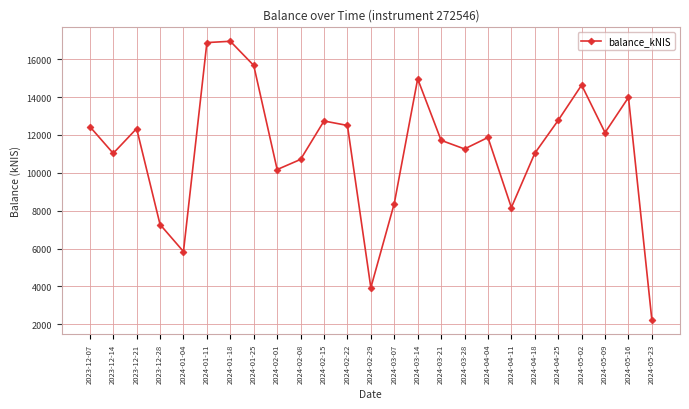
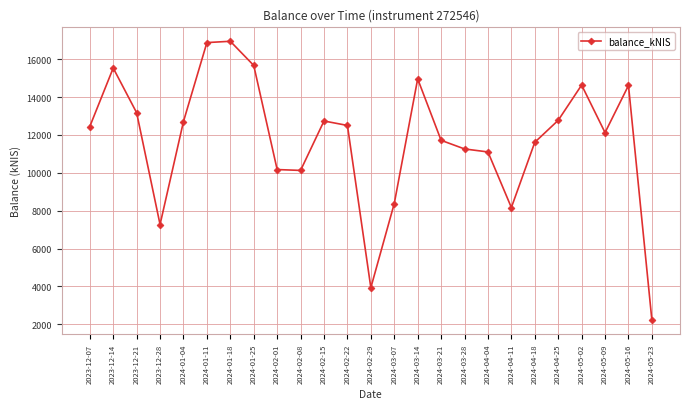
  {
    "2023-12-07": 12400,
-   "2023-12-14": 11000,
-   "2023-12-21": 12300,
+   "2023-12-14": 15500,
+   "2023-12-21": 13200,
    "2023-12-28": 7300,
-   "2024-01-04": 5800,
+   "2024-01-04": 12700,
    "2024-01-11": 16900,
    "2024-01-18": 16900,
    "2024-01-25": 15700,
    "2024-02-01": 10200,
-   "2024-02-08": 10700,
+   "2024-02-08": 10100,
    "2024-02-15": 12700,
    "2024-02-22": 12500,
    "2024-02-29": 3900,
    "2024-03-07": 8400,
    "2024-03-14": 15000,
    "2024-03-21": 11700,
    "2024-03-28": 11300,
-   "2024-04-04": 11900,
+   "2024-04-04": 11100,
    "2024-04-11": 8200,
-   "2024-04-18": 11000,
+   "2024-04-18": 11600,
    "2024-04-25": 12800,
    "2024-05-02": 14600,
    "2024-05-09": 12100,
-   "2024-05-16": 14000,
+   "2024-05-16": 14600,
    "2024-05-23": 2200
  }
